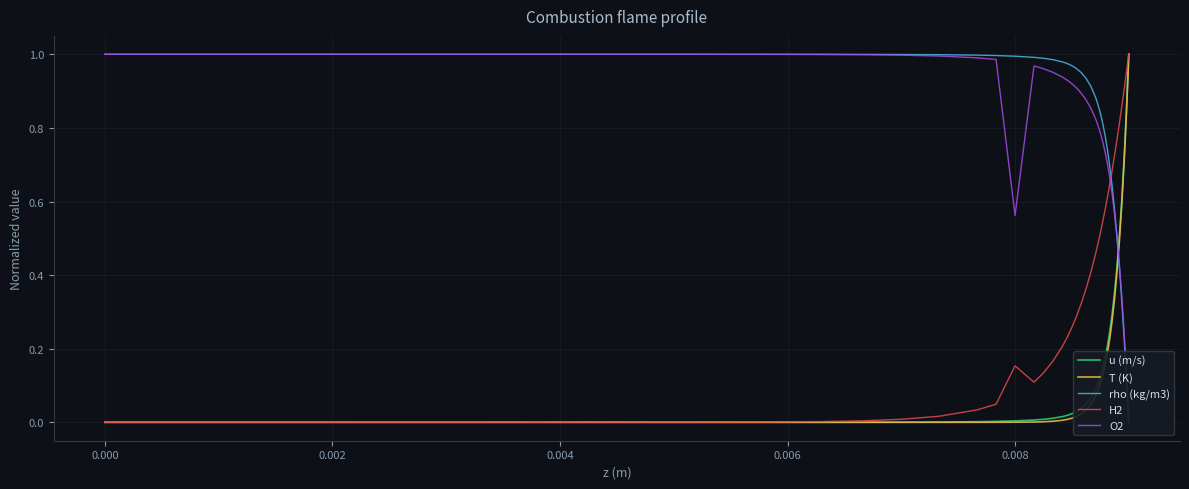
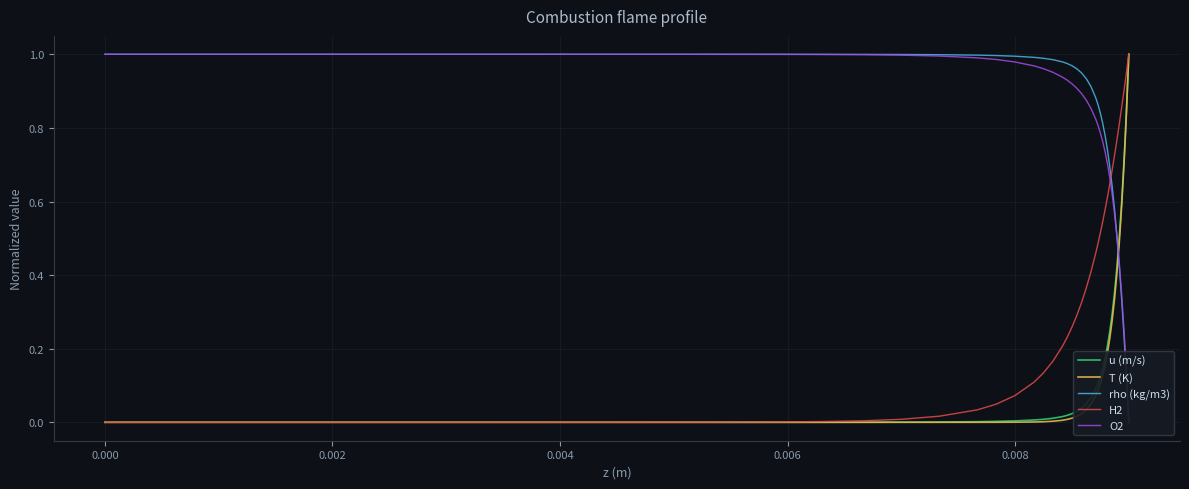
  {
    "rho (kg/m3)": {
      "0.008": 0.99
    },
    "H2": {
-     "0.008": 0.15
+     "0.008": 0.07
    },
    "O2": {
-     "0.008": 0.56
+     "0.008": 0.98
    }
  }
